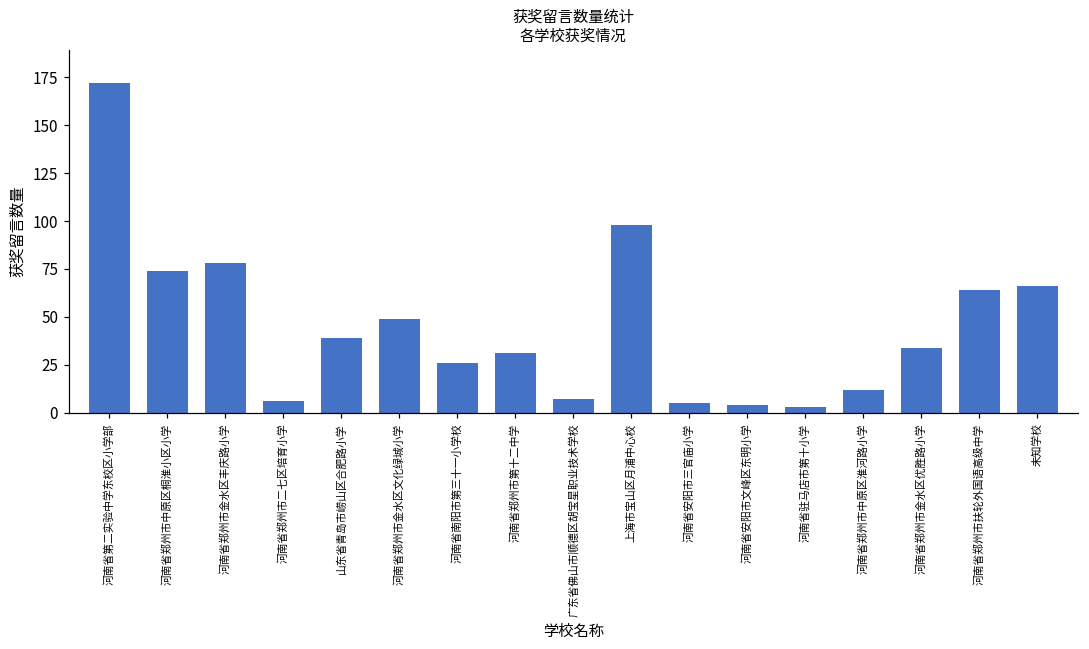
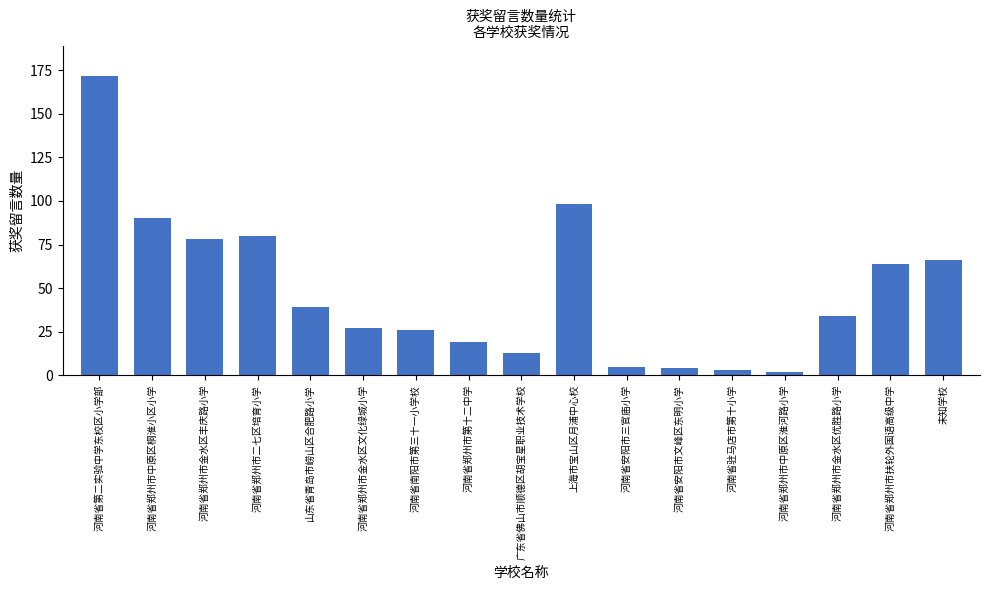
  {
    "河南省第二实验中学东校区小学部": 172,
-   "河南省郑州市中原区桐淮小区小学": 74,
+   "河南省郑州市中原区桐淮小区小学": 90,
    "河南省郑州市金水区丰庆路小学": 78,
-   "河南省郑州市二七区培育小学": 6,
+   "河南省郑州市二七区培育小学": 80,
    "山东省青岛市崂山区合肥路小学": 39,
-   "河南省郑州市金水区文化绿城小学": 49,
+   "河南省郑州市金水区文化绿城小学": 27,
    "河南省南阳市第三十一小学校": 26,
-   "河南省郑州市第十二中学": 31,
-   "广东省佛山市顺德区胡宝星职业技术学校": 7,
+   "河南省郑州市第十二中学": 19,
+   "广东省佛山市顺德区胡宝星职业技术学校": 13,
    "上海市宝山区月浦中心校": 98,
    "河南省安阳市三官庙小学": 5,
    "河南省安阳市文峰区东明小学": 4,
    "河南省驻马店市第十小学": 3,
-   "河南省郑州市中原区淮河路小学": 12,
+   "河南省郑州市中原区淮河路小学": 2,
    "河南省郑州市金水区优胜路小学": 34,
    "河南省郑州市扶轮外国语高级中学": 64,
    "未知学校": 66
  }
